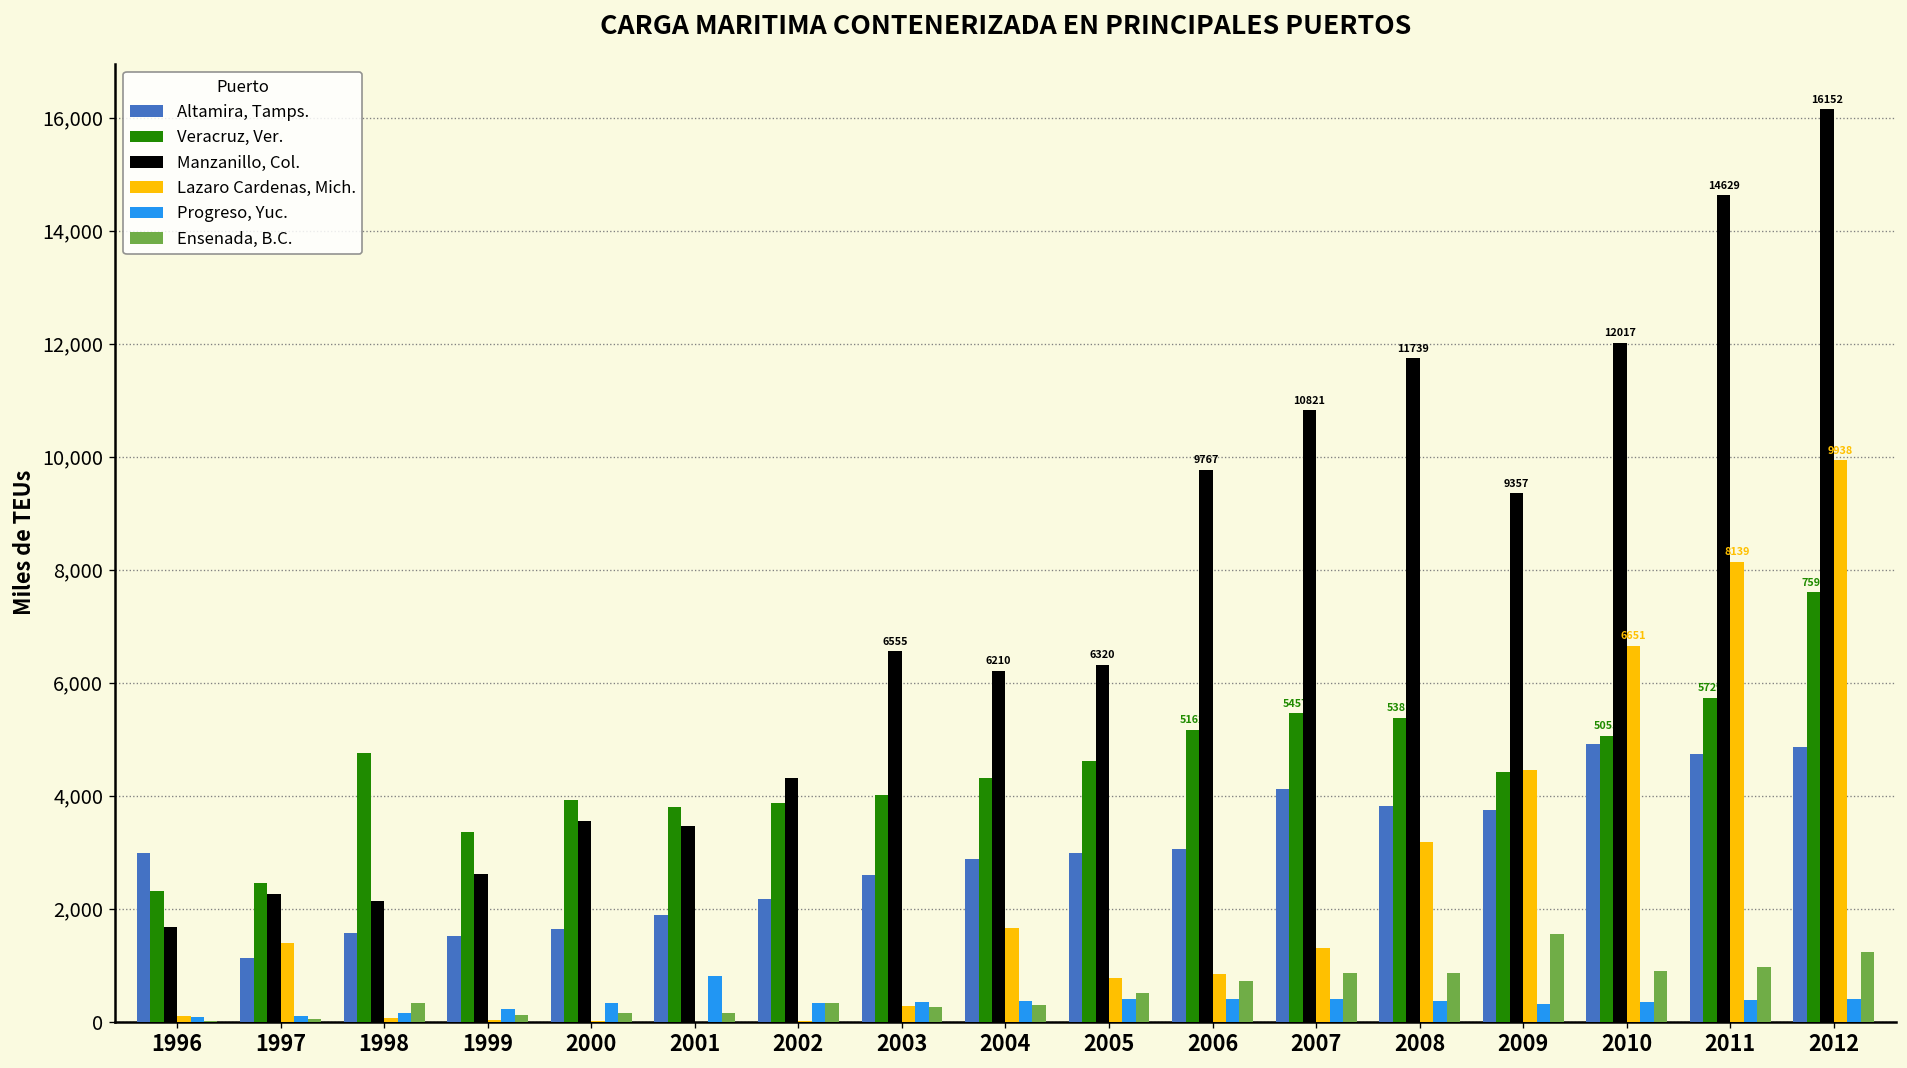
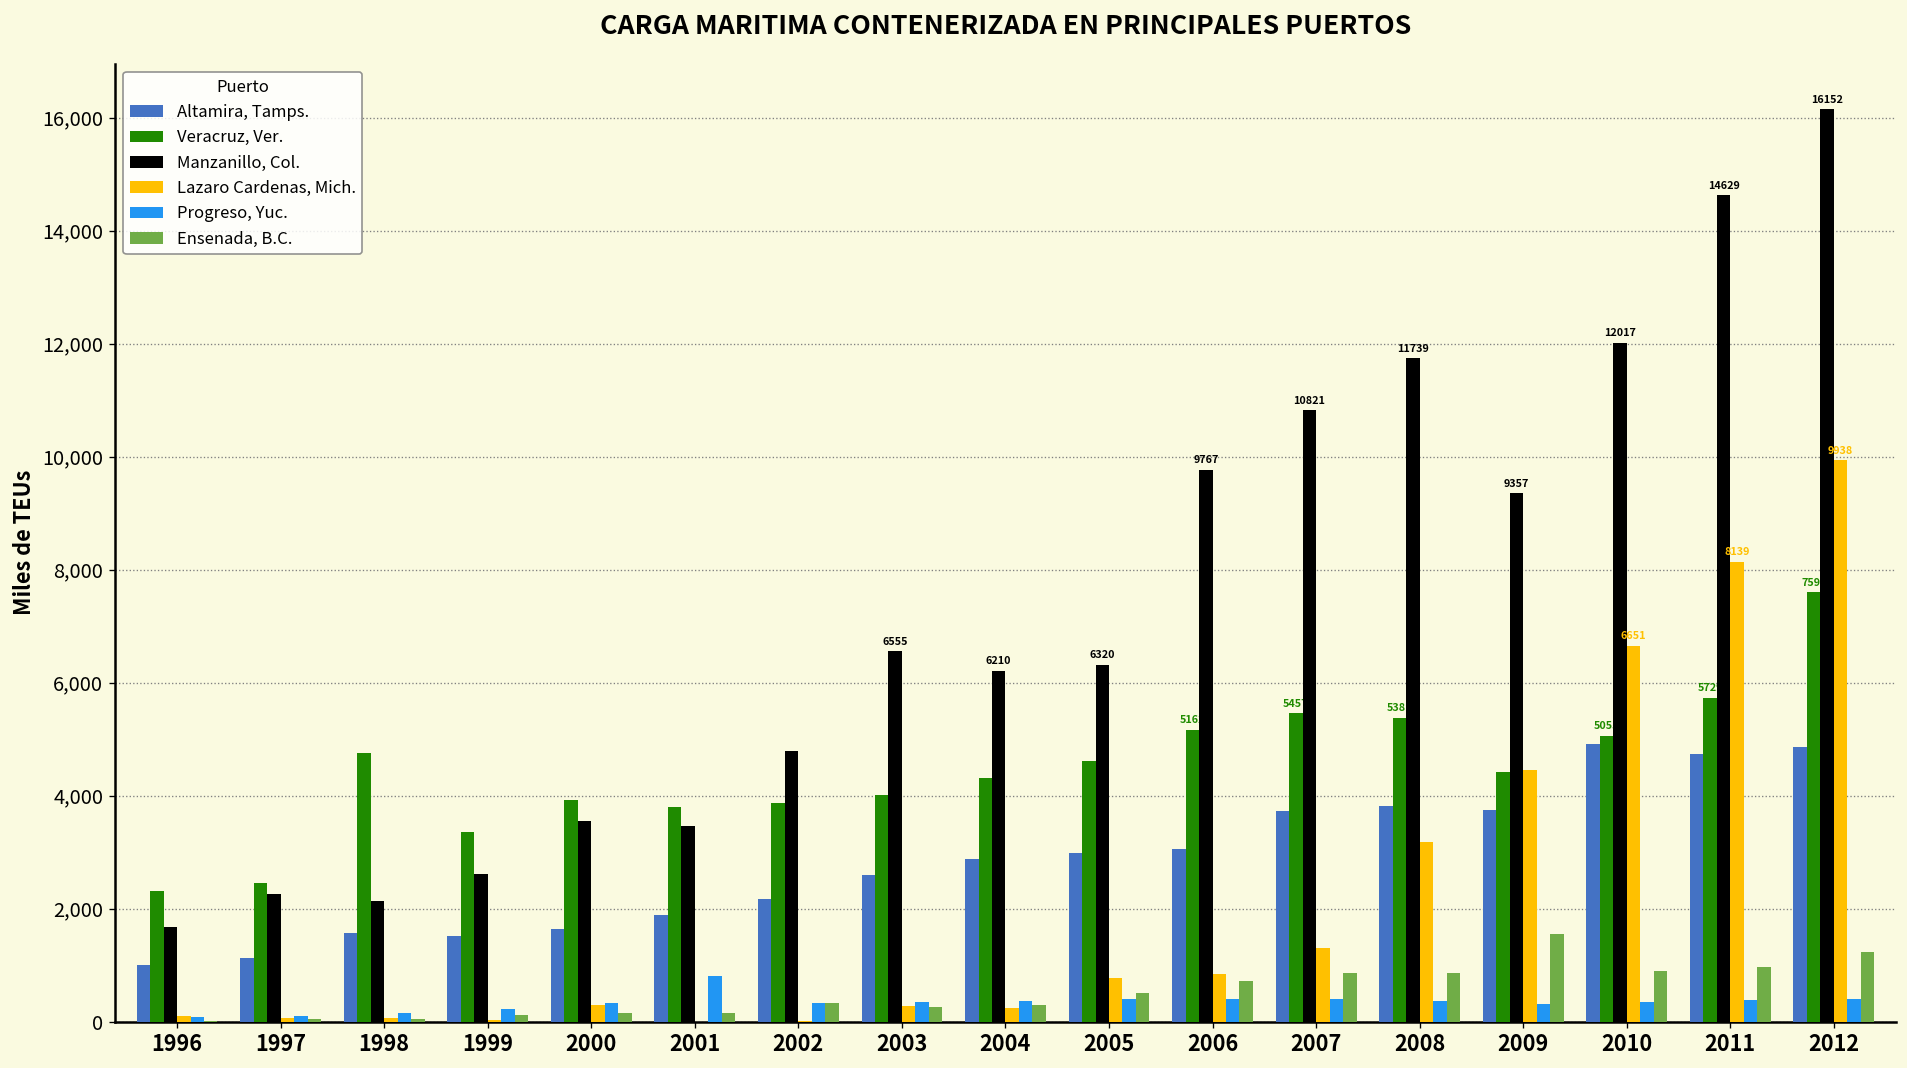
  {
    "Altamira, Tamps.": {
-     "1996": "3,000",
+     "1996": "1,000",
      "1997": "1,100",
      "1998": "1,600",
      "1999": "1,500",
      "2000": "1,600",
      "2001": "1,900",
      "2002": "2,200",
      "2003": "2,600",
      "2004": "2,900",
      "2005": "3,000",
      "2006": "3,100",
-     "2007": "4,100",
+     "2007": "3,700",
      "2008": "3,800",
      "2009": "3,700",
      "2010": "4,900",
      "2011": "4,700",
      "2012": "4,900"
    },
    "Veracruz, Ver.": {
      "2006": "5162",
      "2007": "5457",
      "2008": "5381",
      "2010": "5055",
      "2011": "5729",
      "2012": "7599"
    },
    "Manzanillo, Col.": {
      "1996": "1,700",
      "1997": "2,300",
      "1998": "2,100",
      "1999": "2,600",
      "2000": "3,600",
      "2001": "3,500",
-     "2002": "4,300"
+     "2002": "4,800"
    },
    "Lazaro Cardenas, Mich.": {
      "1996": "100",
-     "1997": "1,400",
+     "1997": "100",
      "1998": "100",
-     "2000": "0",
+     "2000": "300",
      "2001": "0",
      "2003": "300",
-     "2004": "1,700",
+     "2004": "200",
      "2005": "800",
      "2006": "800",
      "2007": "1,300",
      "2008": "3,200",
      "2009": "4,500"
    },
    "Progreso, Yuc.": {
      "1996": "100",
      "1997": "100",
      "1998": "200",
      "1999": "200",
      "2000": "300",
      "2001": "800",
      "2002": "300",
      "2003": "300",
      "2004": "400",
      "2005": "400",
      "2006": "400",
      "2007": "400",
      "2008": "400",
      "2009": "300",
      "2010": "300",
      "2011": "400",
      "2012": "400"
    },
    "Ensenada, B.C.": {
-     "1998": "300",
+     "1998": "100",
      "1999": "100",
      "2000": "200",
      "2001": "200",
      "2002": "300",
      "2003": "300",
      "2004": "300",
      "2005": "500",
      "2006": "700",
      "2007": "900",
      "2008": "900",
      "2009": "1,500",
      "2010": "900",
      "2011": "1,000",
      "2012": "1,200"
    }
  }
